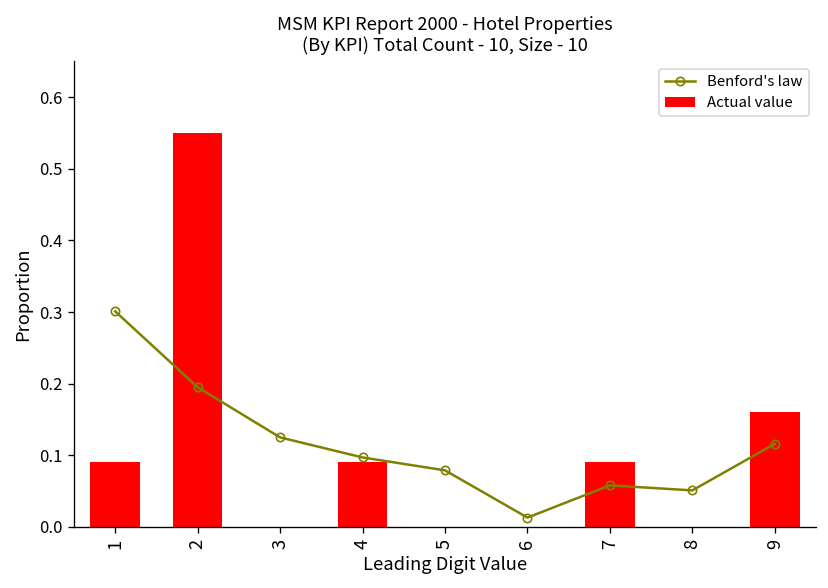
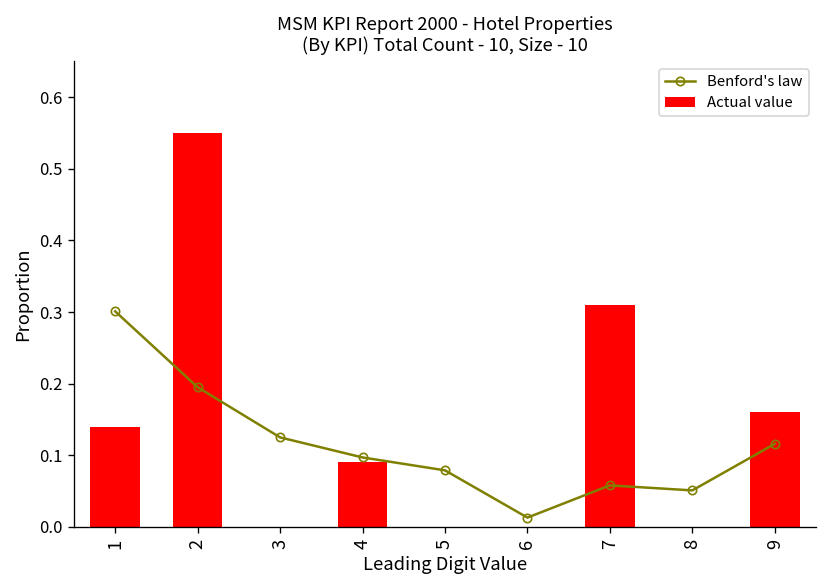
  {
    "Actual value": {
-     "1": 0.09,
+     "1": 0.14,
      "2": 0.55,
      "3": 0.00,
      "4": 0.09,
      "5": 0.00,
      "6": 0.00,
-     "7": 0.09,
+     "7": 0.31,
      "8": 0.00,
      "9": 0.16
    },
    "Benford's law": {
      "1": 0.30,
      "2": 0.20,
      "3": 0.13,
      "4": 0.10,
      "5": 0.08,
      "6": 0.01,
      "7": 0.06,
      "8": 0.05,
      "9": 0.12
    }
  }
